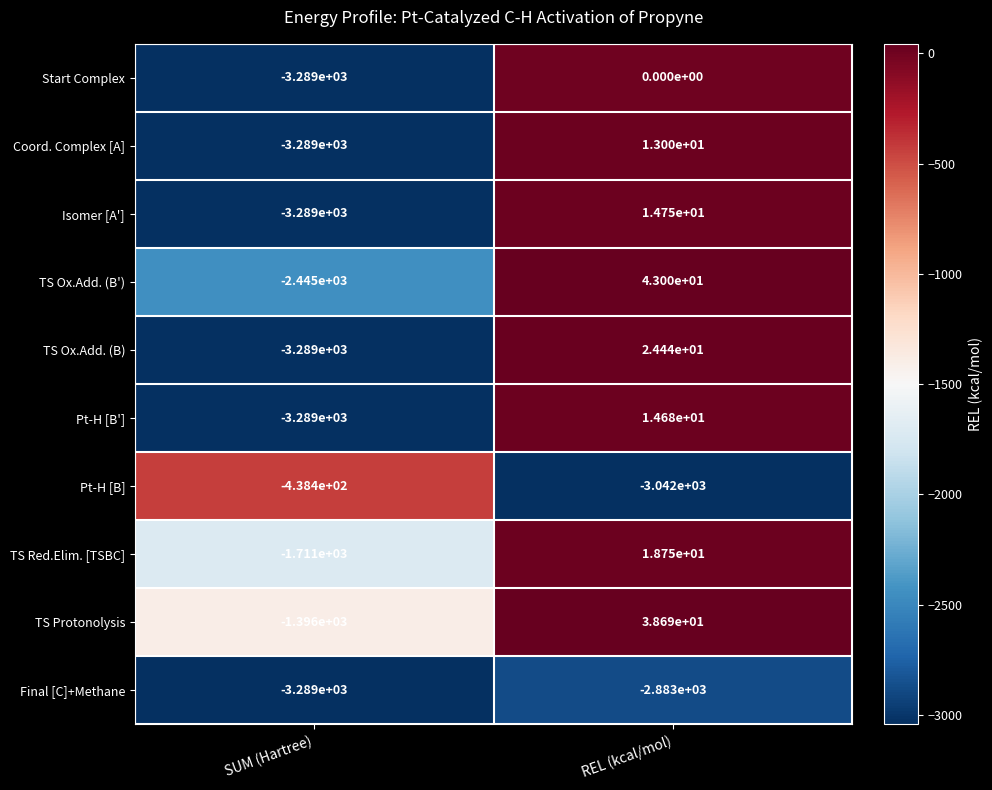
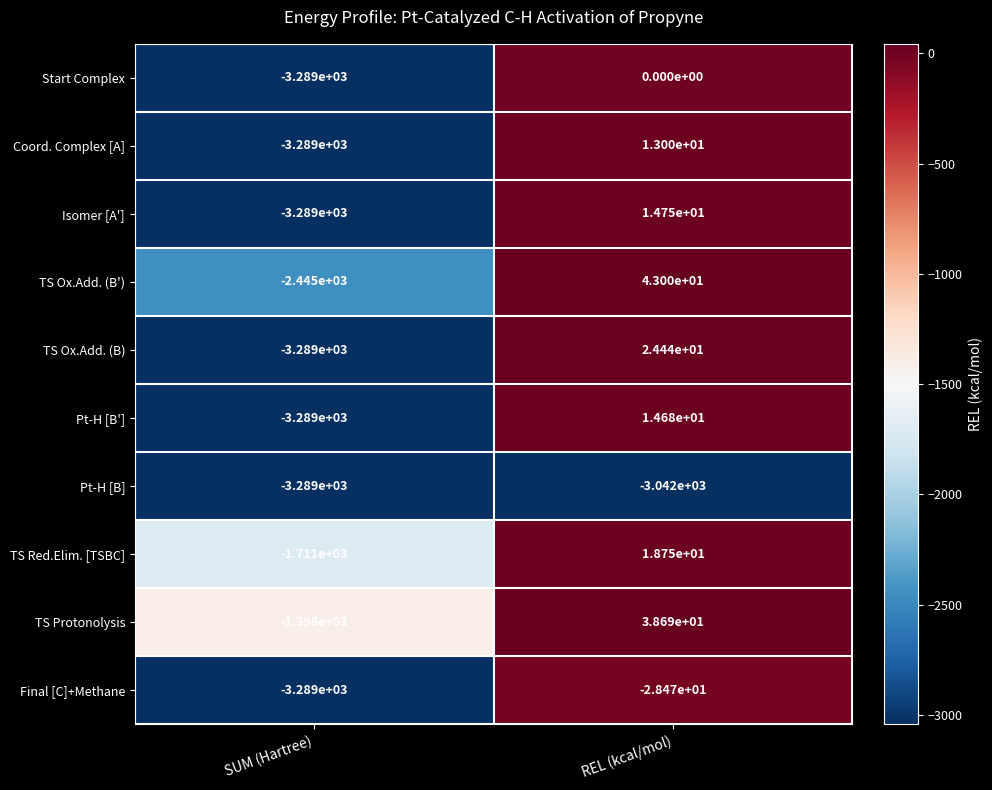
  {
    "Start Complex": {
      "SUM (Hartree)": "-3.289e+03",
      "REL (kcal/mol)": "0.000e+00"
    },
    "Coord. Complex [A]": {
      "SUM (Hartree)": "-3.289e+03",
      "REL (kcal/mol)": "1.300e+01"
    },
    "Isomer [A']": {
      "SUM (Hartree)": "-3.289e+03",
      "REL (kcal/mol)": "1.475e+01"
    },
    "TS Ox.Add. (B')": {
      "SUM (Hartree)": "-2.445e+03",
      "REL (kcal/mol)": "4.300e+01"
    },
    "TS Ox.Add. (B)": {
      "SUM (Hartree)": "-3.289e+03",
      "REL (kcal/mol)": "2.444e+01"
    },
    "Pt-H [B']": {
      "SUM (Hartree)": "-3.289e+03",
      "REL (kcal/mol)": "1.468e+01"
    },
    "Pt-H [B]": {
-     "SUM (Hartree)": "-4.384e+02",
+     "SUM (Hartree)": "-3.289e+03",
      "REL (kcal/mol)": "-3.042e+03"
    },
    "TS Red.Elim. [TSBC]": {
      "REL (kcal/mol)": "1.875e+01"
    },
    "TS Protonolysis": {
      "REL (kcal/mol)": "3.869e+01"
    },
    "Final [C]+Methane": {
      "SUM (Hartree)": "-3.289e+03",
-     "REL (kcal/mol)": "-2.883e+03"
+     "REL (kcal/mol)": "-2.847e+01"
    }
  }
